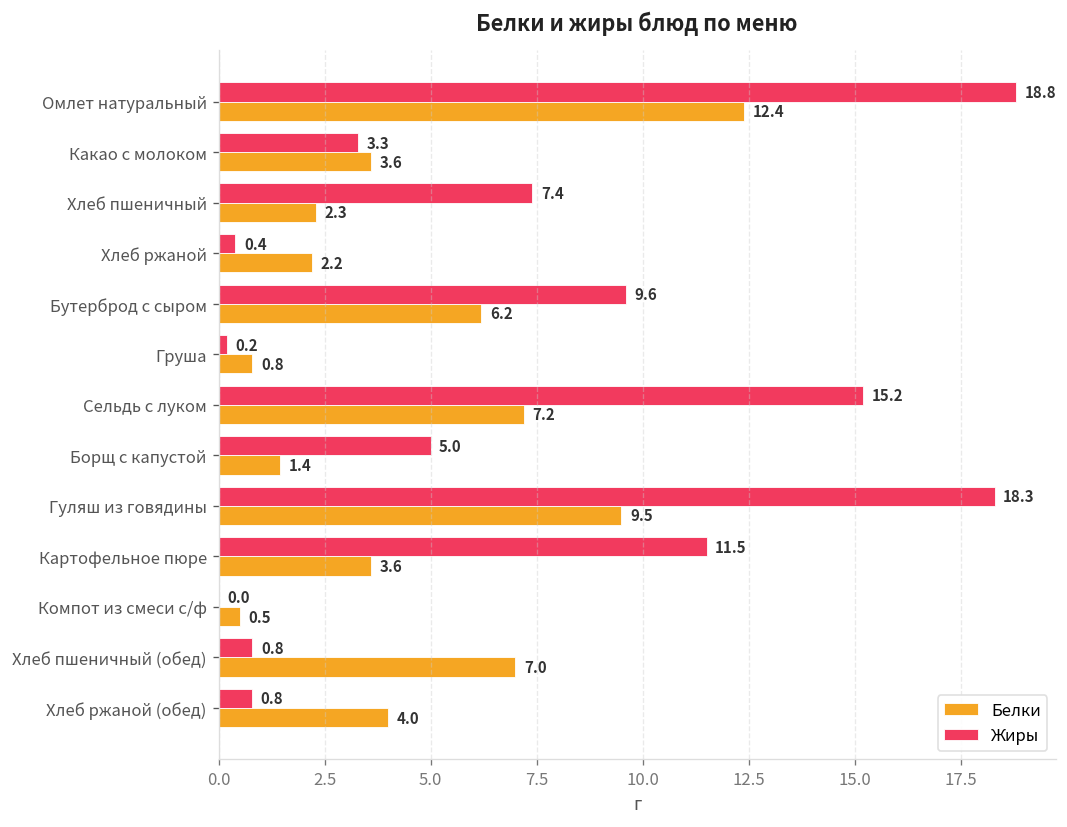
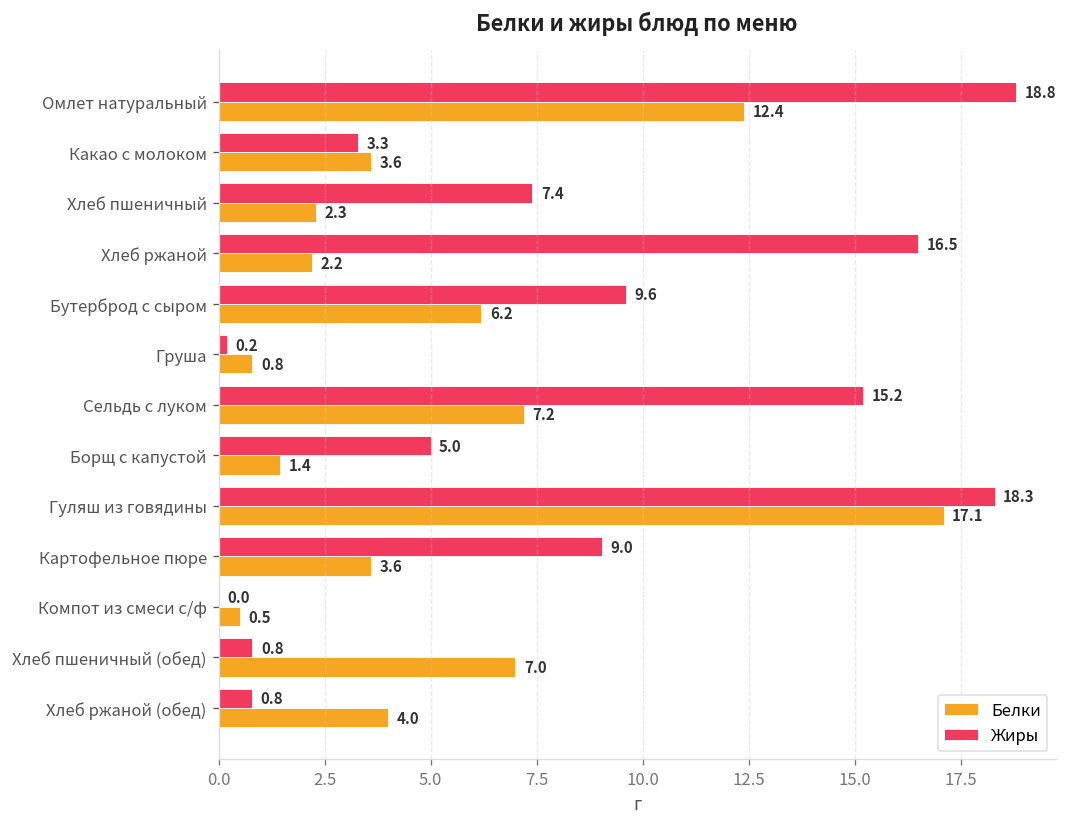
  {
    "Белки": {
      "Омлет натуральный": 12.4,
      "Какао с молоком": 3.6,
      "Хлеб пшеничный": 2.3,
      "Хлеб ржаной": 2.2,
      "Бутерброд с сыром": 6.2,
      "Груша": 0.8,
      "Сельдь с луком": 7.2,
      "Борщ с капустой": 1.4,
-     "Гуляш из говядины": 9.5,
+     "Гуляш из говядины": 17.1,
      "Картофельное пюре": 3.6,
      "Компот из смеси с/ф": 0.5,
      "Хлеб пшеничный (обед)": 7.0,
      "Хлеб ржаной (обед)": 4.0
    },
    "Жиры": {
      "Омлет натуральный": 18.8,
      "Какао с молоком": 3.3,
      "Хлеб пшеничный": 7.4,
-     "Хлеб ржаной": 0.4,
+     "Хлеб ржаной": 16.5,
      "Бутерброд с сыром": 9.6,
      "Груша": 0.2,
      "Сельдь с луком": 15.2,
      "Борщ с капустой": 5.0,
      "Гуляш из говядины": 18.3,
-     "Картофельное пюре": 11.5,
+     "Картофельное пюре": 9.0,
      "Компот из смеси с/ф": 0.0,
      "Хлеб пшеничный (обед)": 0.8,
      "Хлеб ржаной (обед)": 0.8
    }
  }
